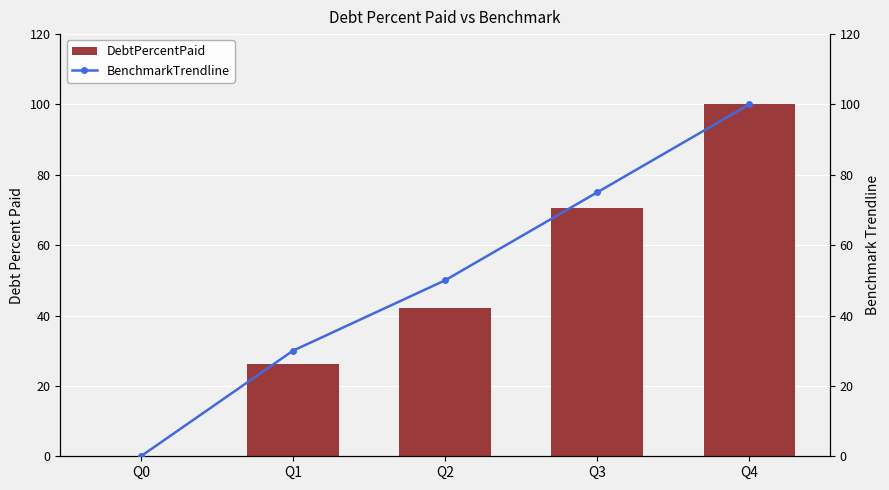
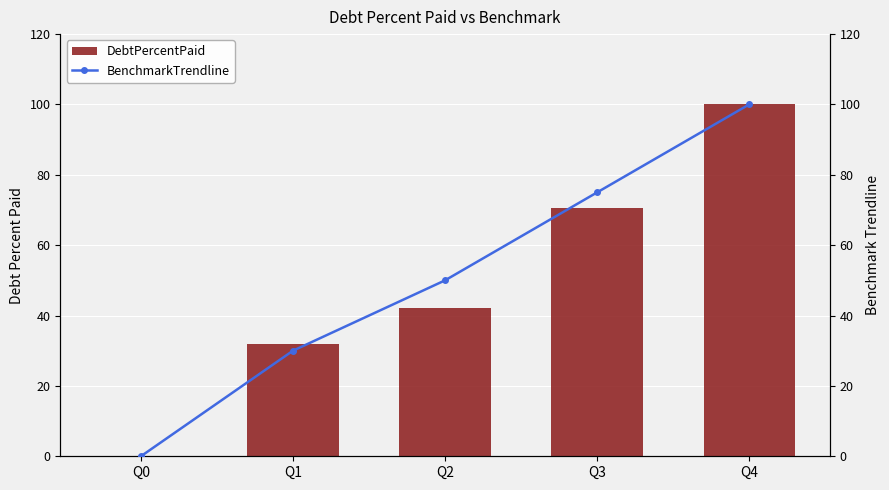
  {
    "DebtPercentPaid": {
      "Q0": 0,
-     "Q1": 26,
+     "Q1": 32,
      "Q2": 42,
      "Q3": 71,
      "Q4": 100
    },
    "BenchmarkTrendline": {
      "Q0": 0,
      "Q1": 30,
      "Q2": 50,
      "Q3": 75,
      "Q4": 100
    }
  }
